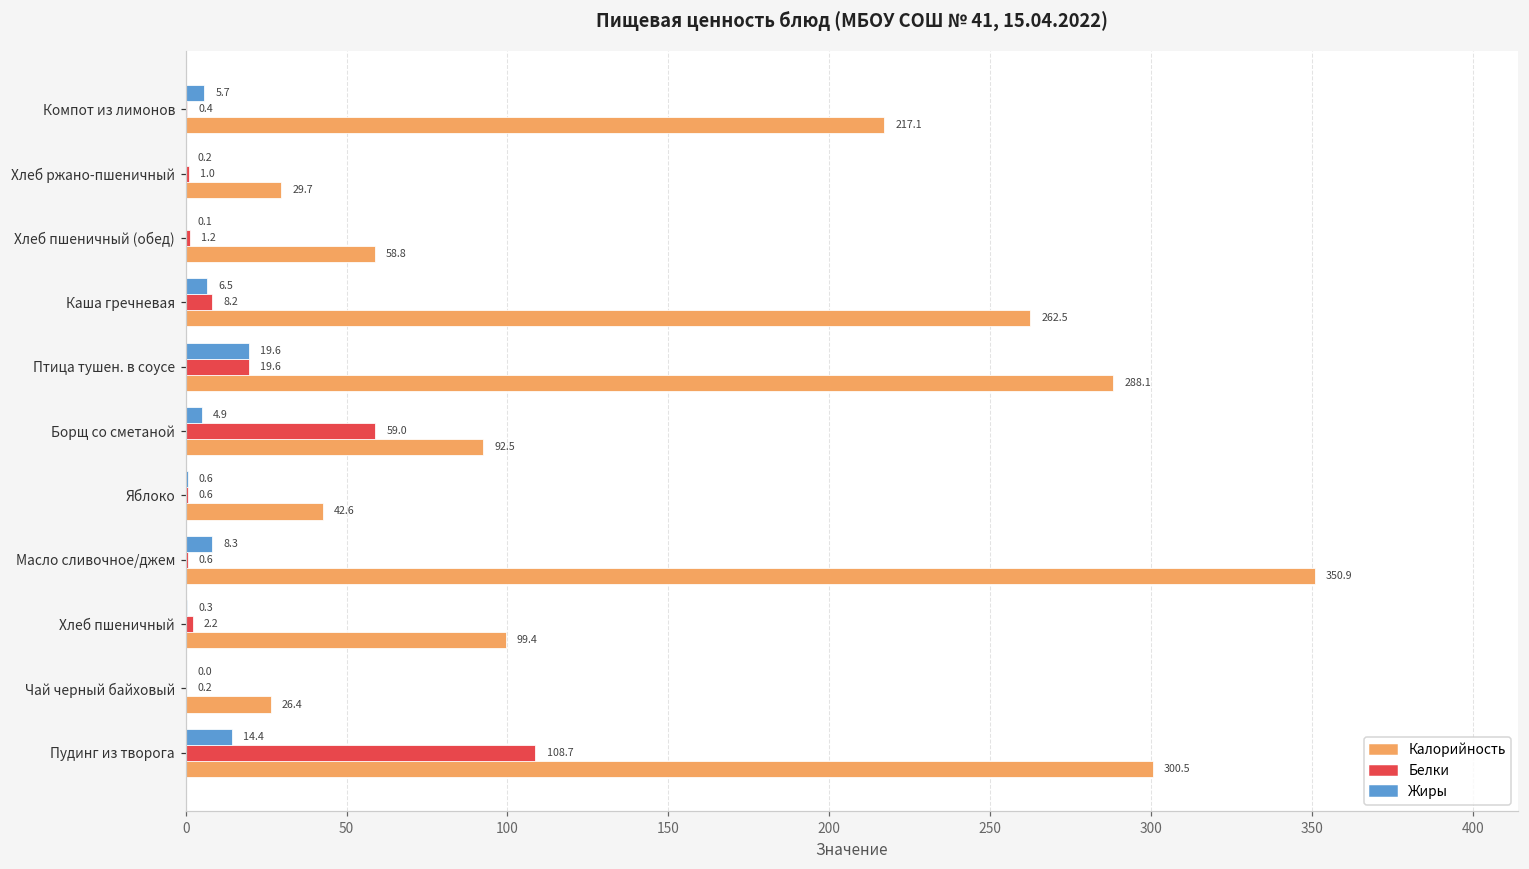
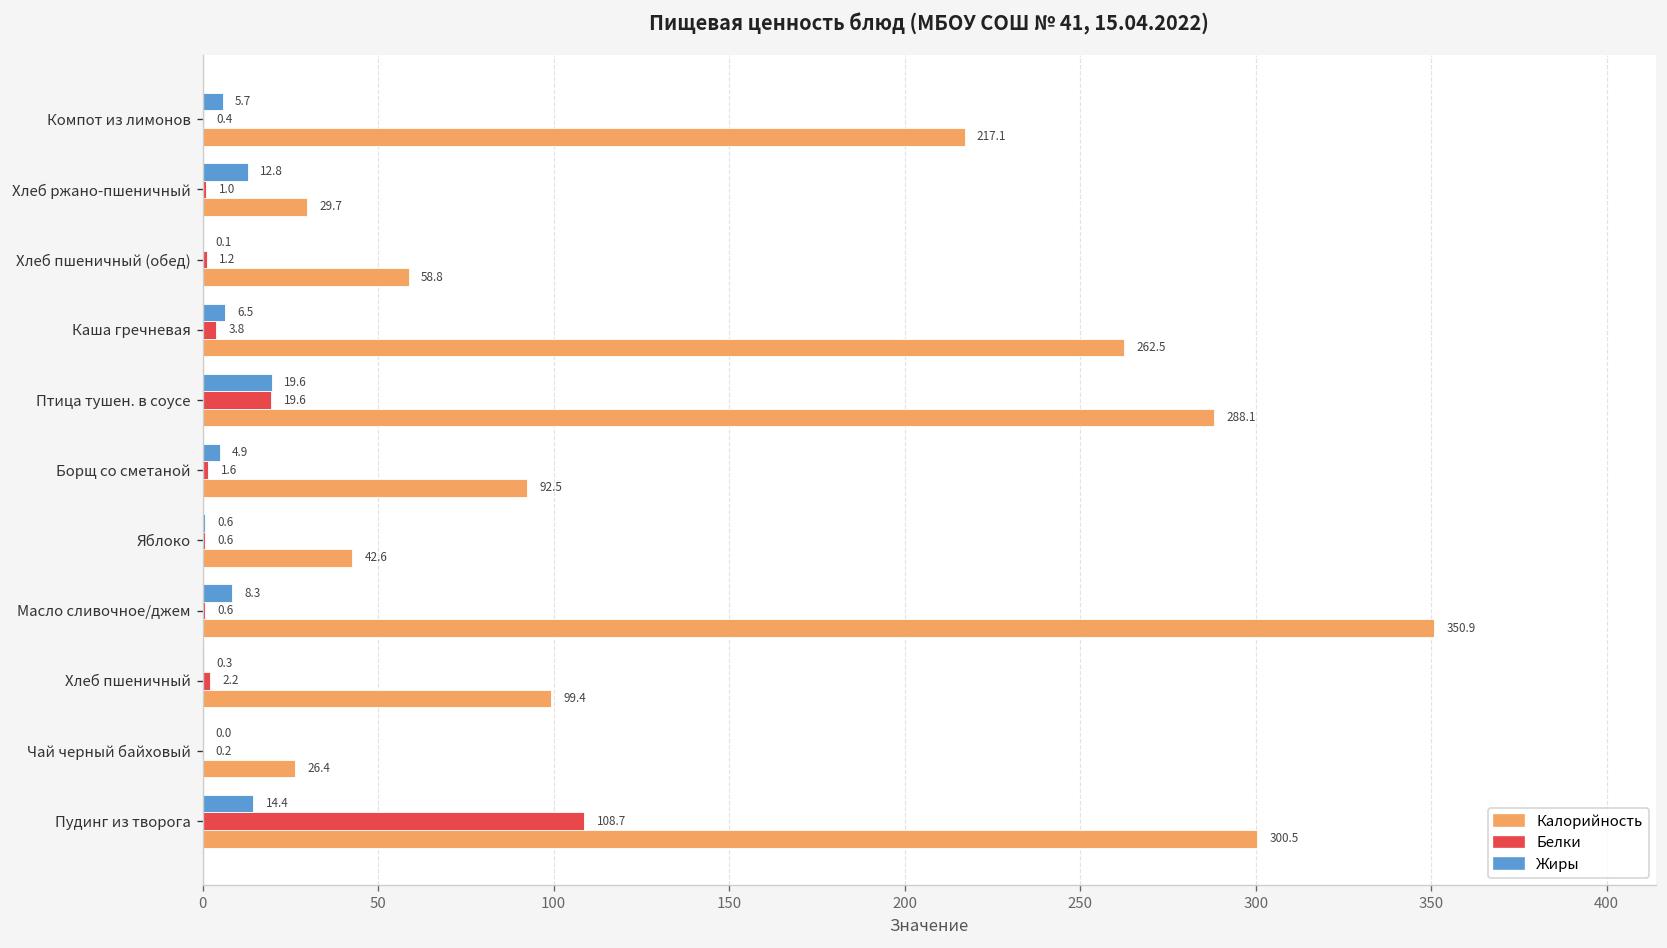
  {
    "Калорийность": {
      "Компот из лимонов": 217.1,
      "Хлеб ржано-пшеничный": 29.7,
      "Хлеб пшеничный (обед)": 58.8,
      "Каша гречневая": 262.5,
      "Птица тушен. в соусе": 288.1,
      "Борщ со сметаной": 92.5,
      "Яблоко": 42.6,
      "Масло сливочное/джем": 350.9,
      "Хлеб пшеничный": 99.4,
      "Чай черный байховый": 26.4,
      "Пудинг из творога": 300.5
    },
    "Белки": {
      "Компот из лимонов": 0.4,
      "Хлеб ржано-пшеничный": 1.0,
      "Хлеб пшеничный (обед)": 1.2,
-     "Каша гречневая": 8.2,
+     "Каша гречневая": 3.8,
      "Птица тушен. в соусе": 19.6,
-     "Борщ со сметаной": 59.0,
+     "Борщ со сметаной": 1.6,
      "Яблоко": 0.6,
      "Масло сливочное/джем": 0.6,
      "Хлеб пшеничный": 2.2,
      "Чай черный байховый": 0.2,
      "Пудинг из творога": 108.7
    },
    "Жиры": {
      "Компот из лимонов": 5.7,
-     "Хлеб ржано-пшеничный": 0.2,
+     "Хлеб ржано-пшеничный": 12.8,
      "Хлеб пшеничный (обед)": 0.1,
      "Каша гречневая": 6.5,
      "Птица тушен. в соусе": 19.6,
      "Борщ со сметаной": 4.9,
      "Яблоко": 0.6,
      "Масло сливочное/джем": 8.3,
      "Хлеб пшеничный": 0.3,
      "Чай черный байховый": 0.0,
      "Пудинг из творога": 14.4
    }
  }
